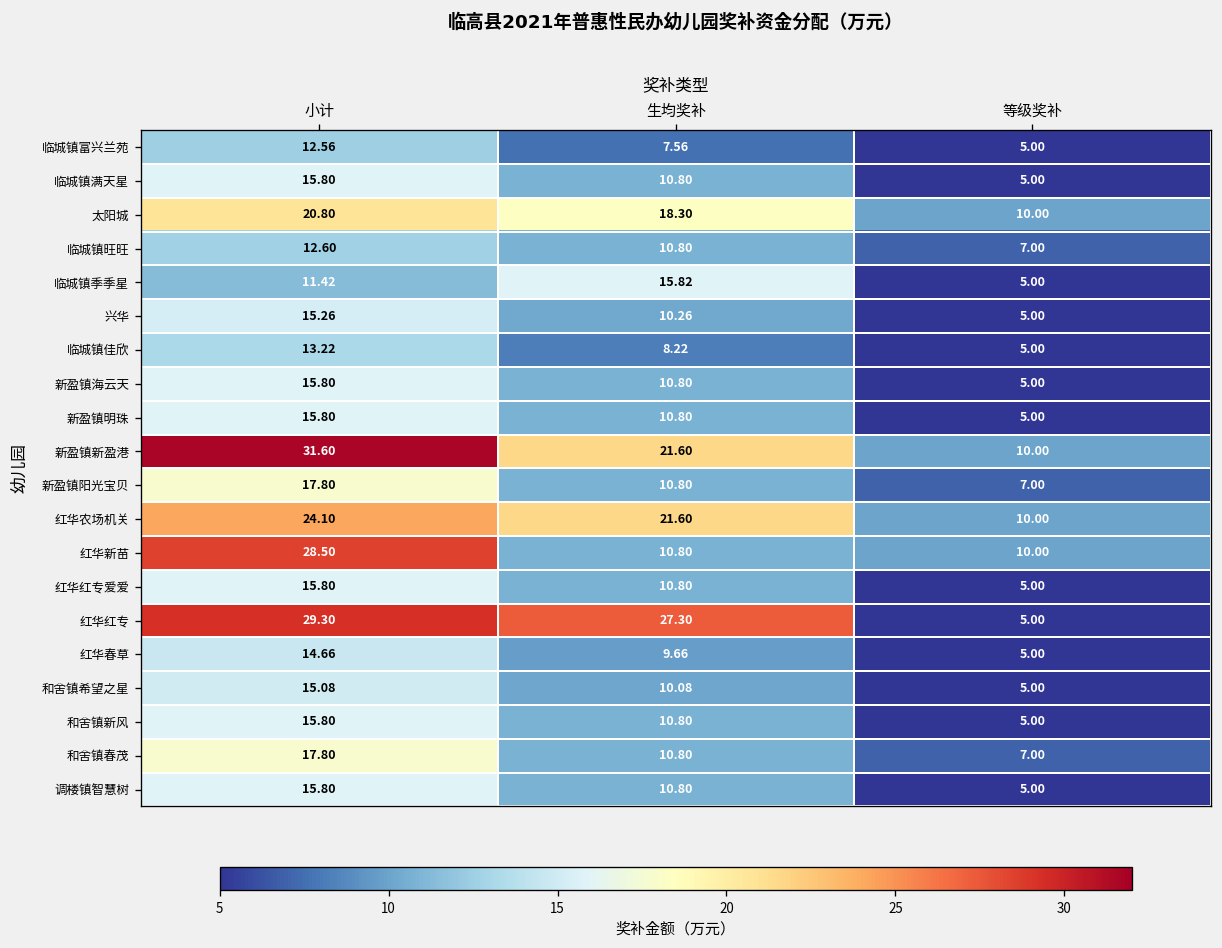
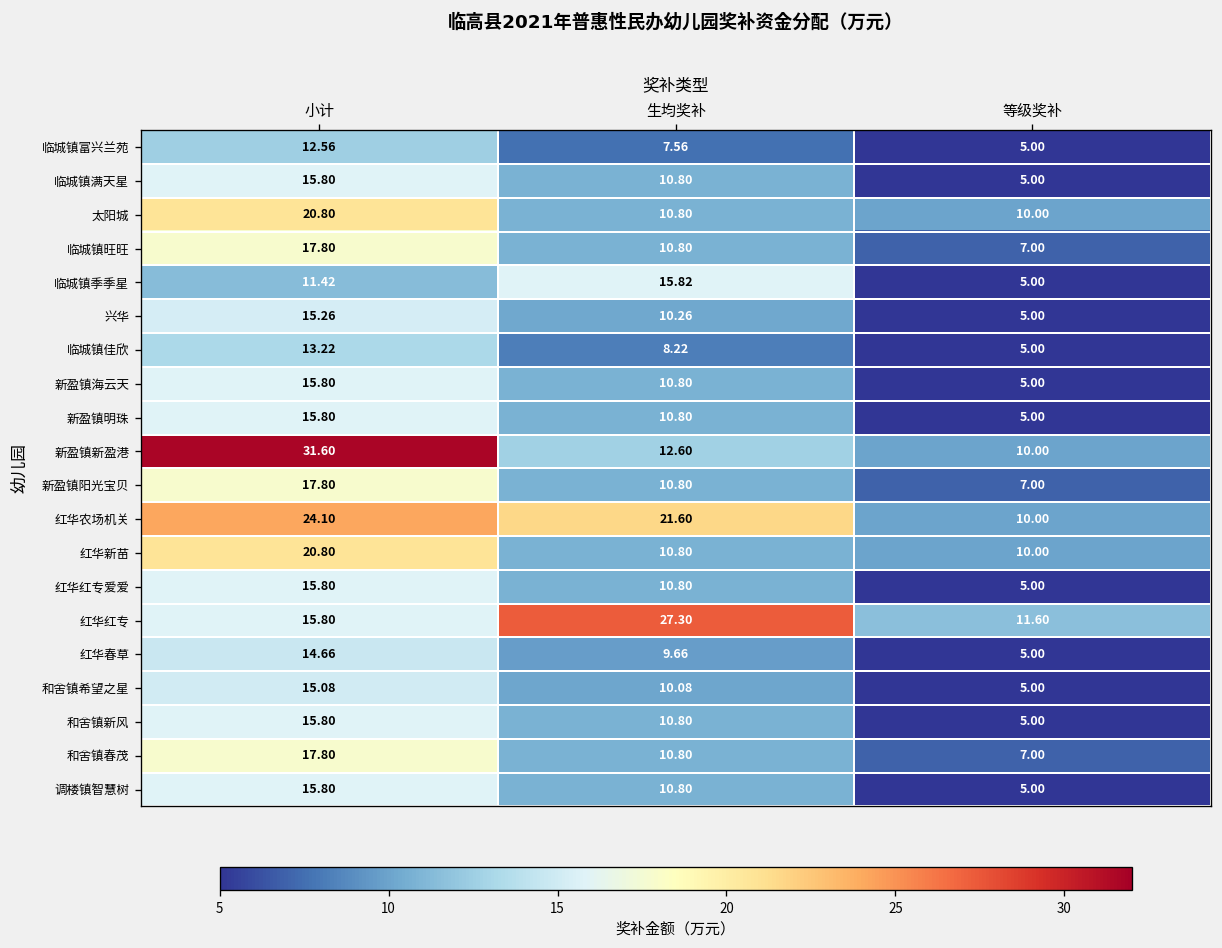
  {
    "临城镇富兴兰苑": {
      "小计": 12.56,
      "生均奖补": 7.56,
      "等级奖补": 5.00
    },
    "临城镇满天星": {
      "小计": 15.80,
      "生均奖补": 10.80,
      "等级奖补": 5.00
    },
    "太阳城": {
      "小计": 20.80,
-     "生均奖补": 18.30,
+     "生均奖补": 10.80,
      "等级奖补": 10.00
    },
    "临城镇旺旺": {
-     "小计": 12.60,
+     "小计": 17.80,
      "生均奖补": 10.80,
      "等级奖补": 7.00
    },
    "临城镇季季星": {
      "小计": 11.42,
      "生均奖补": 15.82,
      "等级奖补": 5.00
    },
    "兴华": {
      "小计": 15.26,
      "生均奖补": 10.26,
      "等级奖补": 5.00
    },
    "临城镇佳欣": {
      "小计": 13.22,
      "生均奖补": 8.22,
      "等级奖补": 5.00
    },
    "新盈镇海云天": {
      "小计": 15.80,
      "生均奖补": 10.80,
      "等级奖补": 5.00
    },
    "新盈镇明珠": {
      "小计": 15.80,
      "生均奖补": 10.80,
      "等级奖补": 5.00
    },
    "新盈镇新盈港": {
      "小计": 31.60,
-     "生均奖补": 21.60,
+     "生均奖补": 12.60,
      "等级奖补": 10.00
    },
    "新盈镇阳光宝贝": {
      "小计": 17.80,
      "生均奖补": 10.80,
      "等级奖补": 7.00
    },
    "红华农场机关": {
      "小计": 24.10,
      "生均奖补": 21.60,
      "等级奖补": 10.00
    },
    "红华新苗": {
-     "小计": 28.50,
+     "小计": 20.80,
      "生均奖补": 10.80,
      "等级奖补": 10.00
    },
    "红华红专爱爱": {
      "小计": 15.80,
      "生均奖补": 10.80,
      "等级奖补": 5.00
    },
    "红华红专": {
-     "小计": 29.30,
+     "小计": 15.80,
      "生均奖补": 27.30,
-     "等级奖补": 5.00
+     "等级奖补": 11.60
    },
    "红华春草": {
      "小计": 14.66,
      "生均奖补": 9.66,
      "等级奖补": 5.00
    },
    "和舍镇希望之星": {
      "小计": 15.08,
      "生均奖补": 10.08,
      "等级奖补": 5.00
    },
    "和舍镇新风": {
      "小计": 15.80,
      "生均奖补": 10.80,
      "等级奖补": 5.00
    },
    "和舍镇春茂": {
      "小计": 17.80,
      "生均奖补": 10.80,
      "等级奖补": 7.00
    },
    "调楼镇智慧树": {
      "小计": 15.80,
      "生均奖补": 10.80,
      "等级奖补": 5.00
    }
  }
